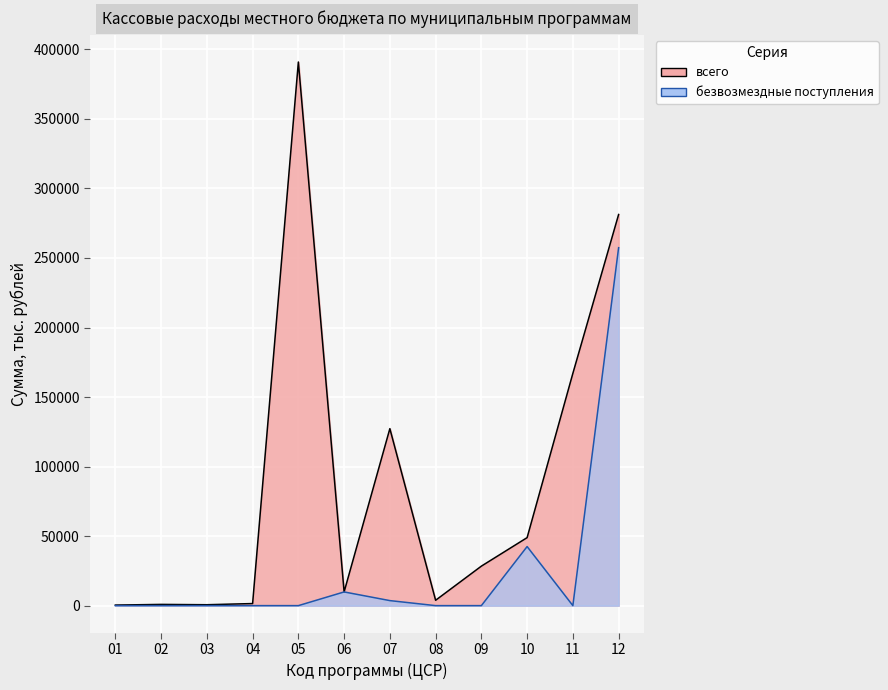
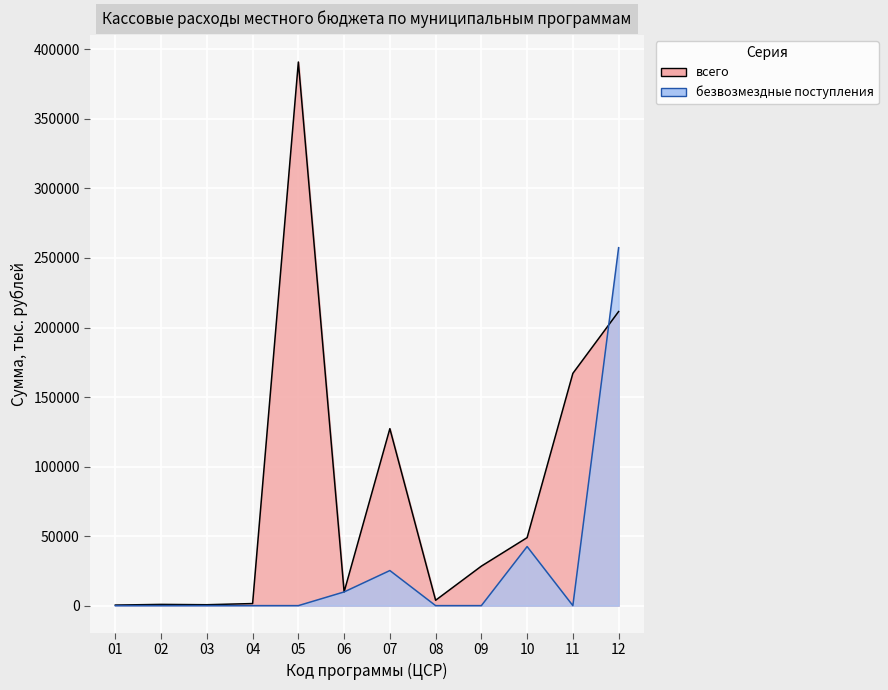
  {
    "всего": {
      "05": 391000,
      "07": 127000,
      "08": 4000,
      "09": 28000,
      "10": 49000,
      "11": 167000,
-     "12": 281000
+     "12": 211000
    },
    "безвозмездные поступления": {
      "05": 0,
-     "07": 4000,
+     "07": 25000,
      "08": 0,
      "09": 0,
      "10": 42000,
      "11": 0,
      "12": 257000
    }
  }
